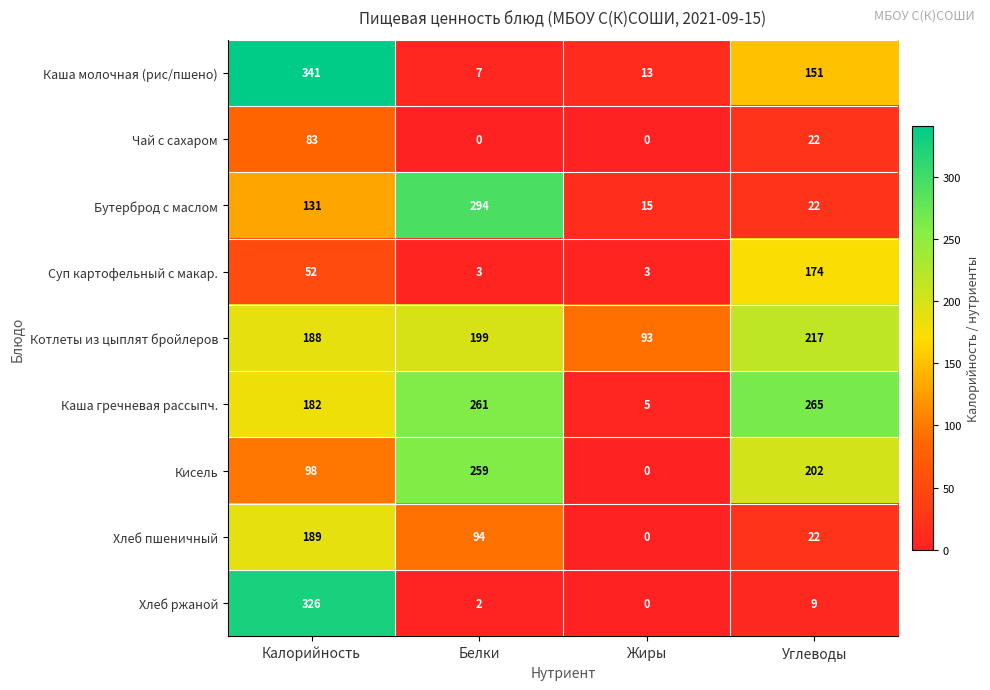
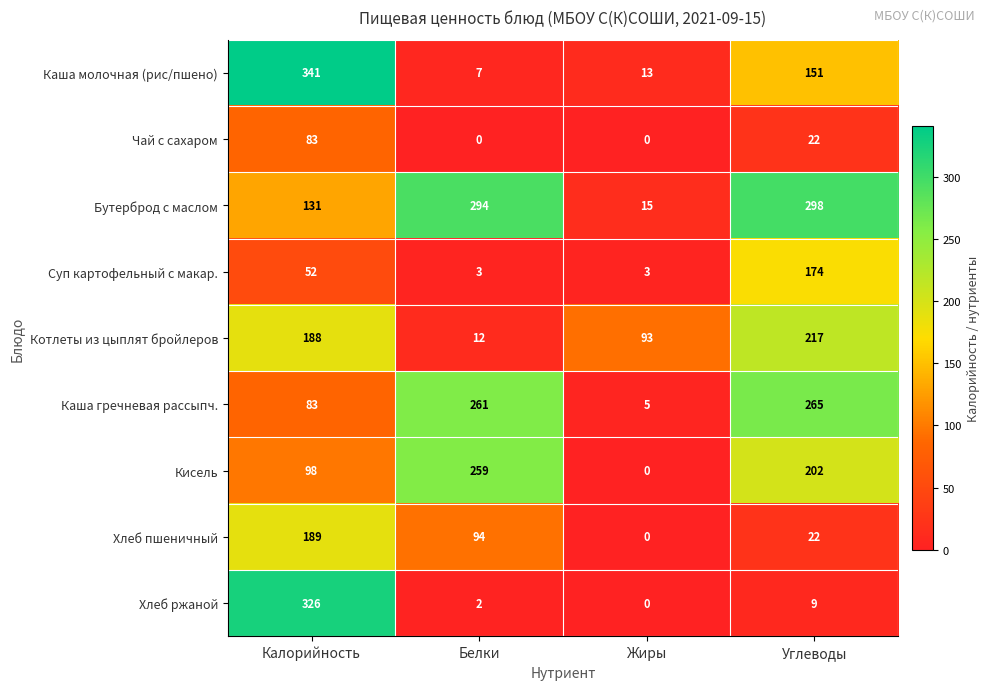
  {
    "Каша молочная (рис/пшено)": {
      "Калорийность": 341,
      "Белки": 7,
      "Жиры": 13,
      "Углеводы": 151
    },
    "Чай с сахаром": {
      "Калорийность": 83,
      "Белки": 0,
      "Жиры": 0,
      "Углеводы": 22
    },
    "Бутерброд с маслом": {
      "Калорийность": 131,
      "Белки": 294,
      "Жиры": 15,
-     "Углеводы": 22
+     "Углеводы": 298
    },
    "Суп картофельный с макар.": {
      "Калорийность": 52,
      "Белки": 3,
      "Жиры": 3,
      "Углеводы": 174
    },
    "Котлеты из цыплят бройлеров": {
      "Калорийность": 188,
-     "Белки": 199,
+     "Белки": 12,
      "Жиры": 93,
      "Углеводы": 217
    },
    "Каша гречневая рассыпч.": {
-     "Калорийность": 182,
+     "Калорийность": 83,
      "Белки": 261,
      "Жиры": 5,
      "Углеводы": 265
    },
    "Кисель": {
      "Калорийность": 98,
      "Белки": 259,
      "Жиры": 0,
      "Углеводы": 202
    },
    "Хлеб пшеничный": {
      "Калорийность": 189,
      "Белки": 94,
      "Жиры": 0,
      "Углеводы": 22
    },
    "Хлеб ржаной": {
      "Калорийность": 326,
      "Белки": 2,
      "Жиры": 0,
      "Углеводы": 9
    }
  }
